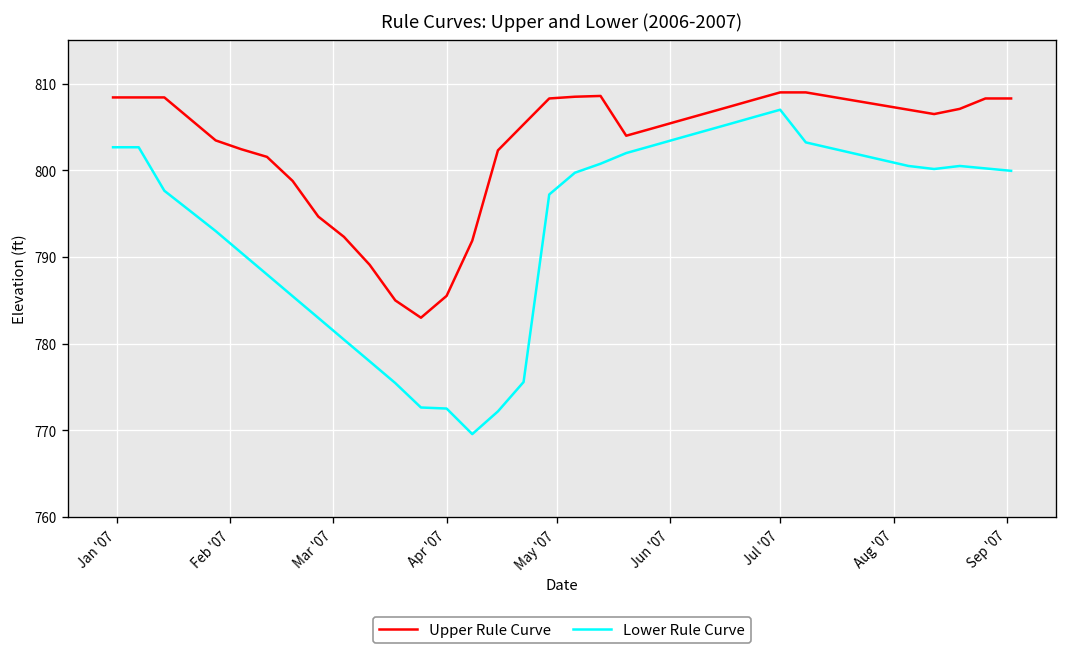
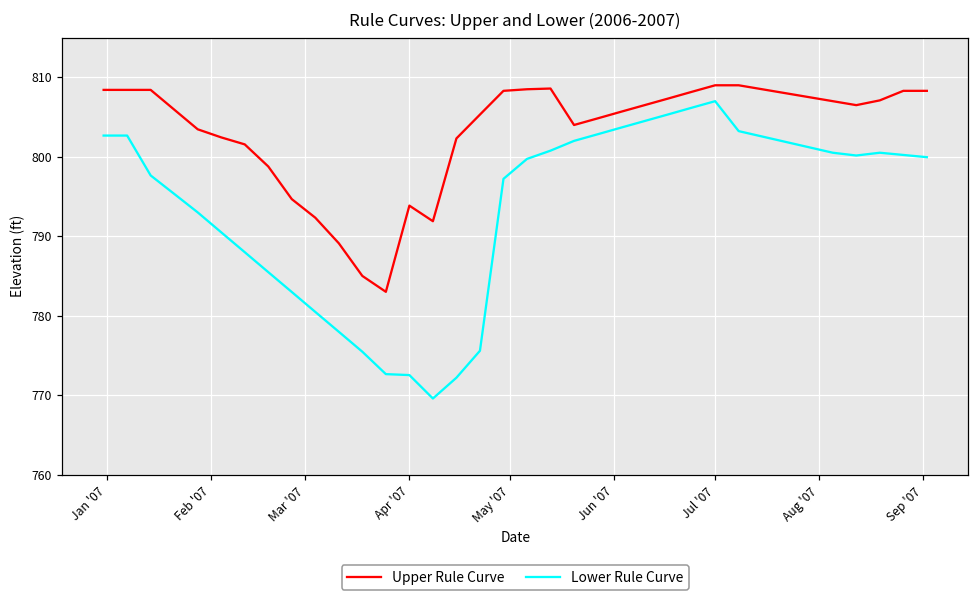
  {
    "Upper Rule Curve": {
-     "Apr '07": 786,
+     "Apr '07": 794,
      "Jul '07": 809
    },
    "Lower Rule Curve": {
      "Apr '07": 773,
      "Jul '07": 807
    }
  }
